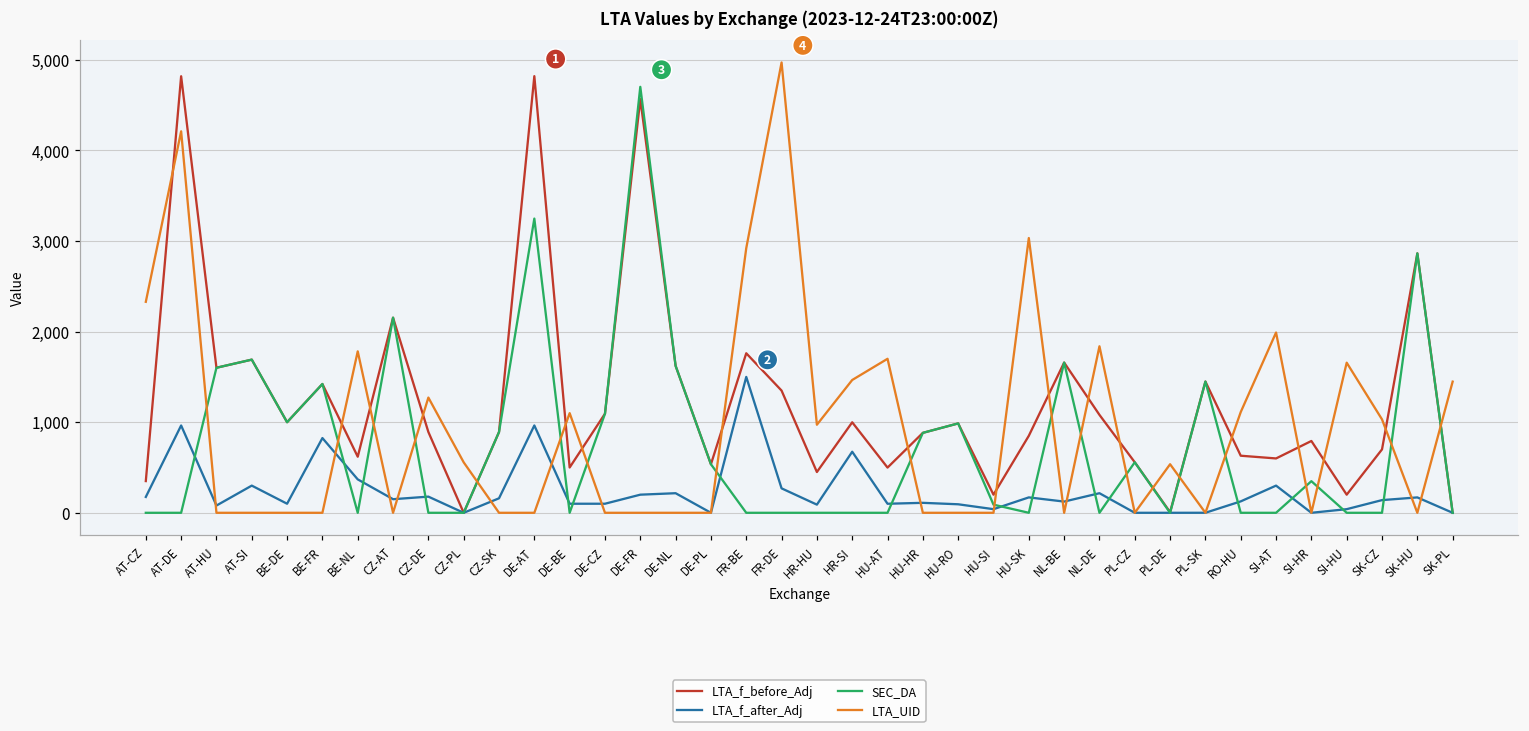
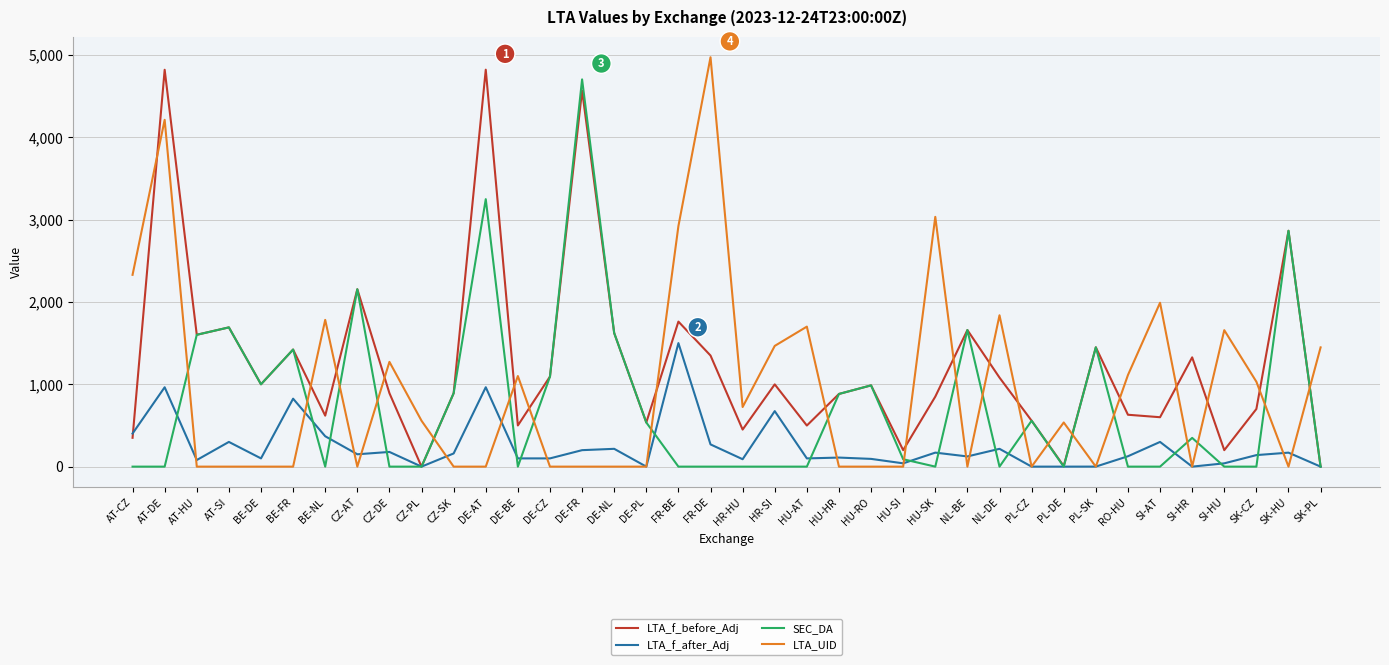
  {
    "LTA_f_before_Adj": {
      "AT-CZ": "400",
      "AT-DE": "4,800",
      "BE-NL": "600",
      "CZ-DE": "900",
      "DE-BE": "500",
      "DE-FR": "4,600",
      "FR-DE": "1,300",
      "HR-HU": "500",
      "HR-SI": "1,000",
      "HU-AT": "500",
      "HU-SI": "200",
      "HU-SK": "900",
      "NL-DE": "1,100",
      "RO-HU": "600",
      "SI-AT": "600",
-     "SI-HR": "800",
+     "SI-HR": "1,300",
      "SI-HU": "200",
      "SK-CZ": "700"
    },
    "LTA_f_after_Adj": {
-     "AT-CZ": "200",
+     "AT-CZ": "400",
      "AT-DE": "1,000",
      "AT-HU": "100",
      "AT-SI": "300",
      "BE-DE": "100",
      "BE-FR": "800",
      "BE-NL": "400",
      "CZ-AT": "200",
      "CZ-DE": "200",
      "CZ-SK": "200",
      "DE-AT": "1,000",
      "DE-BE": "100",
      "DE-CZ": "100",
      "DE-FR": "200",
      "DE-NL": "200",
      "FR-BE": "1,500",
      "FR-DE": "300",
      "HR-HU": "100",
      "HR-SI": "700",
      "HU-AT": "100",
      "HU-HR": "100",
      "HU-RO": "100",
      "HU-SI": "0",
      "HU-SK": "200",
      "NL-BE": "100",
      "NL-DE": "200",
      "RO-HU": "100",
      "SI-AT": "300",
      "SI-HU": "0",
      "SK-CZ": "100",
      "SK-HU": "200"
    },
    "SEC_DA": {
      "AT-CZ": "0",
      "AT-DE": "0",
      "BE-NL": "0",
      "CZ-DE": "0",
      "DE-AT": "3,200",
      "DE-BE": "0",
      "FR-BE": "0",
      "FR-DE": "0",
      "HR-HU": "0",
      "HR-SI": "0",
      "HU-AT": "0",
      "HU-SI": "100",
      "HU-SK": "0",
      "NL-DE": "0",
      "RO-HU": "0",
      "SI-AT": "0",
      "SI-HR": "300",
      "SI-HU": "0",
      "SK-CZ": "0"
    },
    "LTA_UID": {
      "AT-CZ": "2,300",
      "AT-DE": "4,200",
      "AT-HU": "0",
      "AT-SI": "0",
      "BE-DE": "0",
      "BE-FR": "0",
      "BE-NL": "1,800",
      "CZ-AT": "0",
      "CZ-DE": "1,300",
      "CZ-PL": "600",
      "CZ-SK": "0",
      "DE-AT": "0",
      "DE-BE": "1,100",
      "DE-CZ": "0",
      "DE-FR": "0",
      "DE-NL": "0",
      "FR-BE": "2,900",
-     "HR-HU": "1,000",
+     "HR-HU": "700",
      "HR-SI": "1,500",
      "HU-AT": "1,700",
      "HU-HR": "0",
      "HU-RO": "0",
      "HU-SI": "0",
      "HU-SK": "3,000",
      "NL-BE": "0",
      "NL-DE": "1,800",
      "PL-DE": "500",
      "RO-HU": "1,100",
      "SI-AT": "2,000",
      "SI-HU": "1,700",
      "SK-CZ": "1,000",
      "SK-HU": "0",
      "SK-PL": "1,400"
    }
  }
